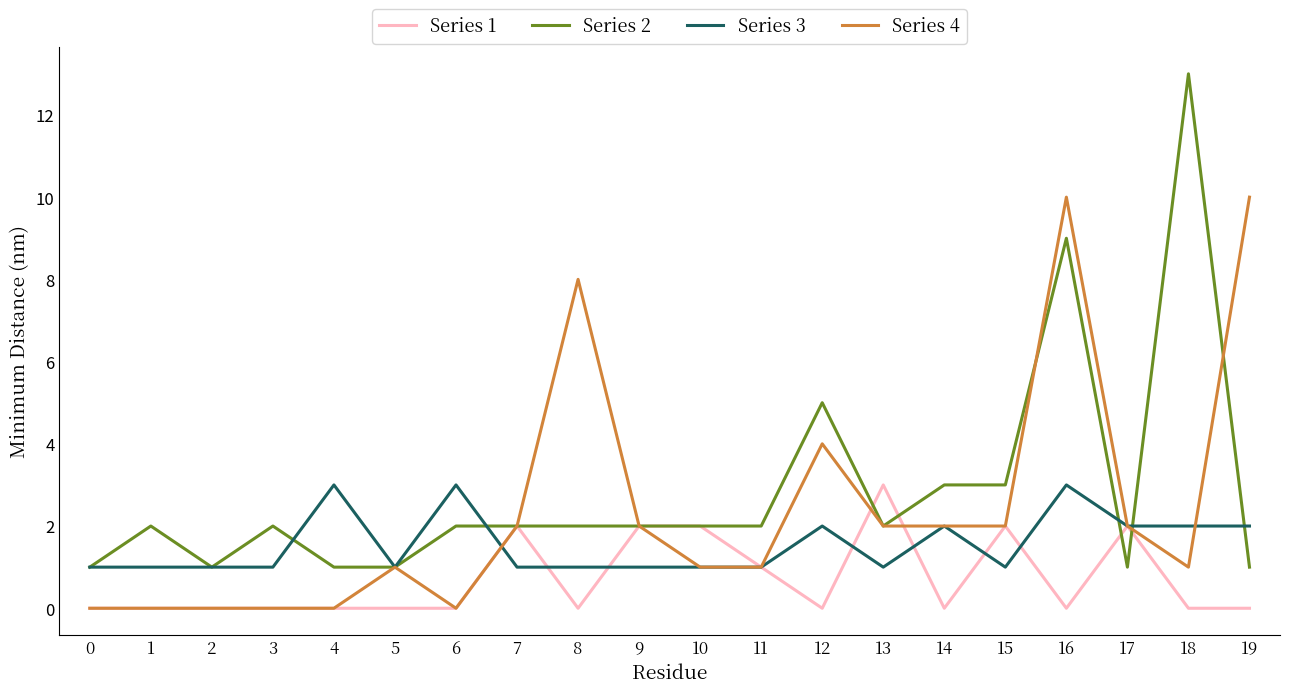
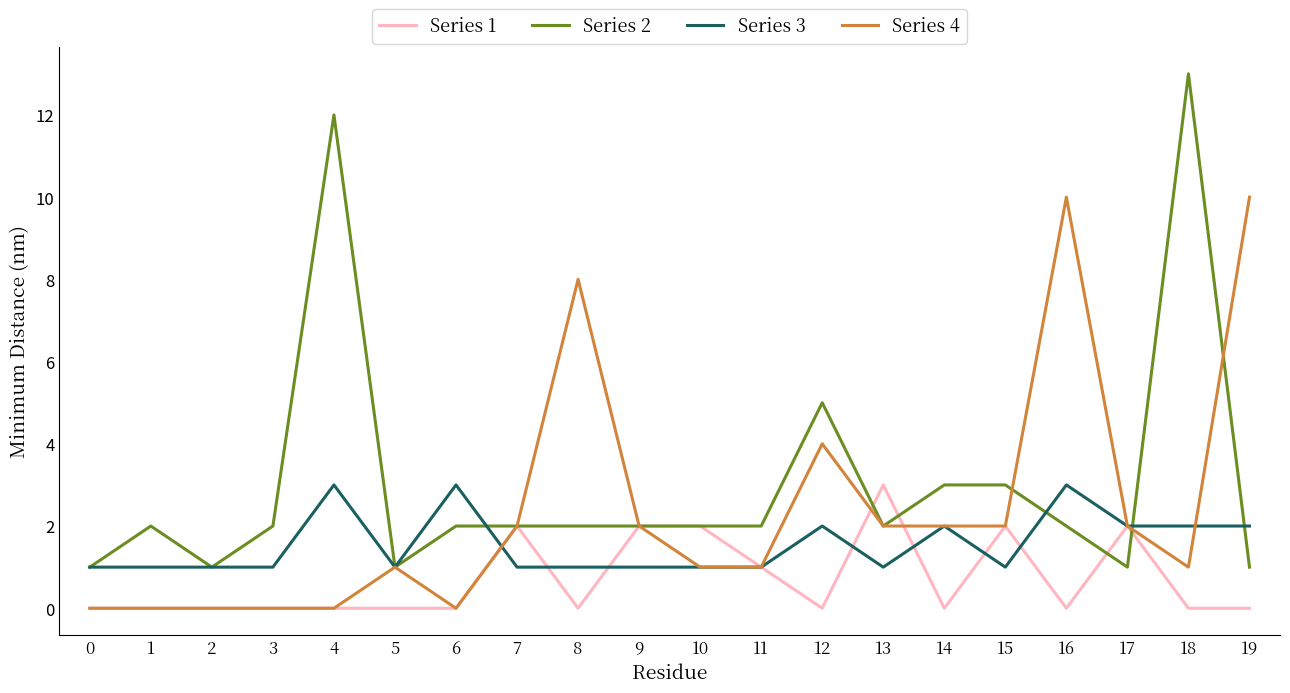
  {
    "Series 1": {
      "5": 0,
      "8": 0,
      "12": 0,
      "13": 3,
      "14": 0,
      "16": 0,
      "18": 0,
      "19": 0
    },
    "Series 2": {
      "1": 2,
      "3": 2,
-     "4": 1,
+     "4": 12,
      "6": 2,
      "8": 2,
      "11": 2,
      "12": 5,
      "14": 3,
      "15": 3,
-     "16": 9,
+     "16": 2,
      "17": 1,
      "18": 13,
      "19": 1
    },
    "Series 3": {
      "1": 1,
      "3": 1,
      "4": 3,
      "6": 3,
      "7": 1,
      "8": 1,
      "9": 1,
      "12": 2,
      "13": 1,
      "15": 1,
      "16": 3,
      "18": 2,
      "19": 2
    },
    "Series 4": {
      "8": 8,
      "12": 4,
      "16": 10,
      "18": 1,
      "19": 10
    }
  }
